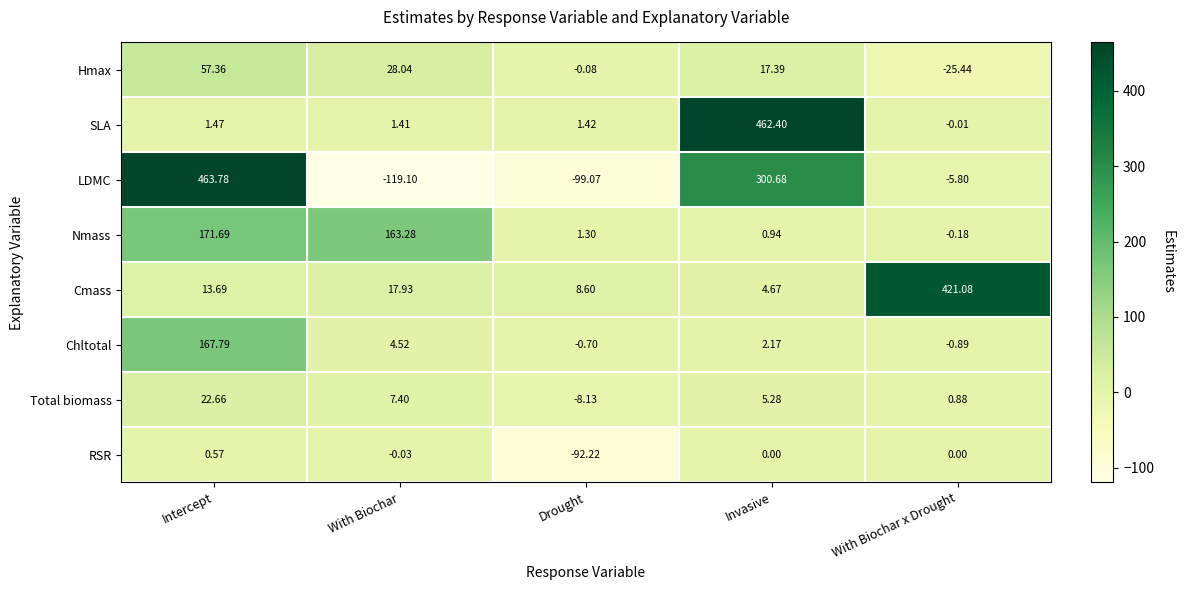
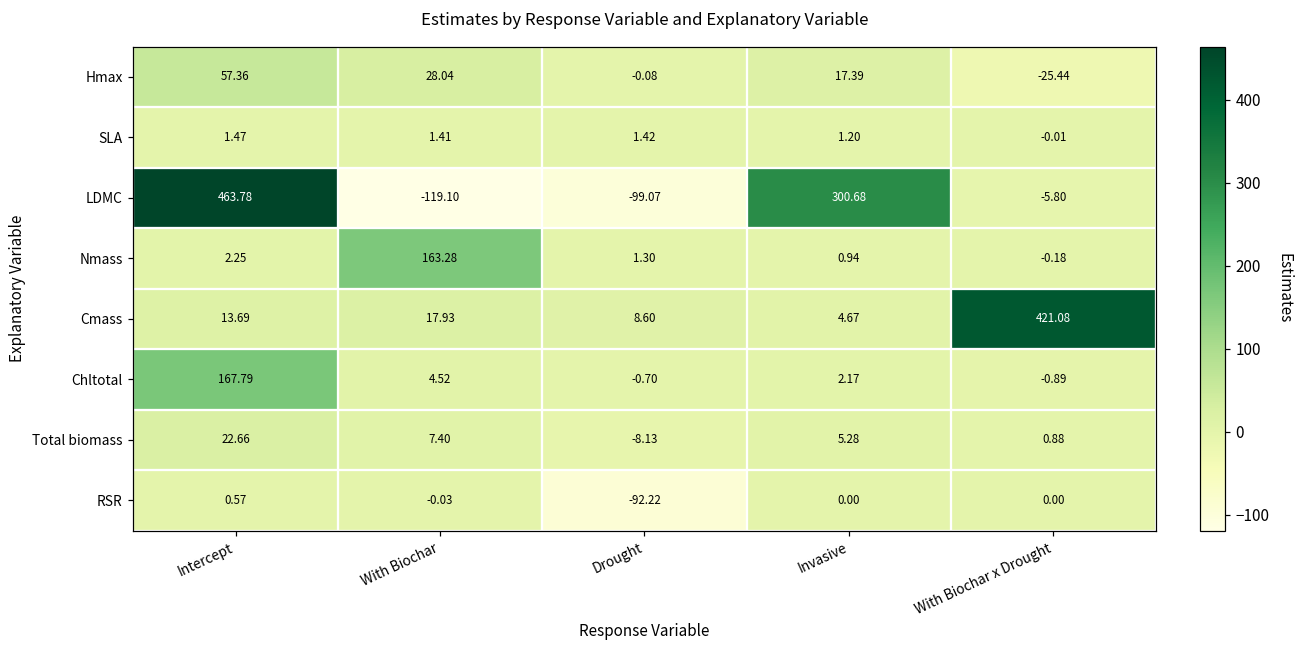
  {
    "Hmax": {
      "Intercept": 57.36,
      "With Biochar": 28.04,
      "Drought": -0.08,
      "Invasive": 17.39,
      "With Biochar x Drought": -25.44
    },
    "SLA": {
      "Intercept": 1.47,
      "With Biochar": 1.41,
      "Drought": 1.42,
-     "Invasive": 462.40,
+     "Invasive": 1.20,
      "With Biochar x Drought": -0.01
    },
    "LDMC": {
      "Intercept": 463.78,
      "With Biochar": -119.10,
      "Drought": -99.07,
      "Invasive": 300.68,
      "With Biochar x Drought": -5.80
    },
    "Nmass": {
-     "Intercept": 171.69,
+     "Intercept": 2.25,
      "With Biochar": 163.28,
      "Drought": 1.30,
      "Invasive": 0.94,
      "With Biochar x Drought": -0.18
    },
    "Cmass": {
      "Intercept": 13.69,
      "With Biochar": 17.93,
      "Drought": 8.60,
      "Invasive": 4.67,
      "With Biochar x Drought": 421.08
    },
    "Chltotal": {
      "Intercept": 167.79,
      "With Biochar": 4.52,
      "Drought": -0.70,
      "Invasive": 2.17,
      "With Biochar x Drought": -0.89
    },
    "Total biomass": {
      "Intercept": 22.66,
      "With Biochar": 7.40,
      "Drought": -8.13,
      "Invasive": 5.28,
      "With Biochar x Drought": 0.88
    },
    "RSR": {
      "Intercept": 0.57,
      "With Biochar": -0.03,
      "Drought": -92.22,
      "Invasive": 0.00,
      "With Biochar x Drought": 0.00
    }
  }
